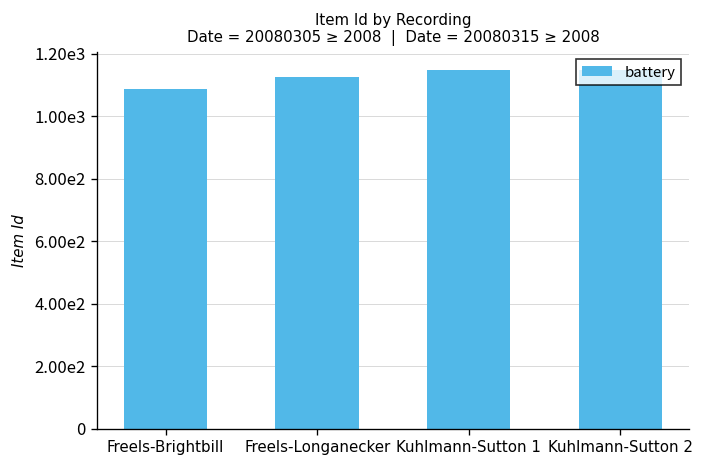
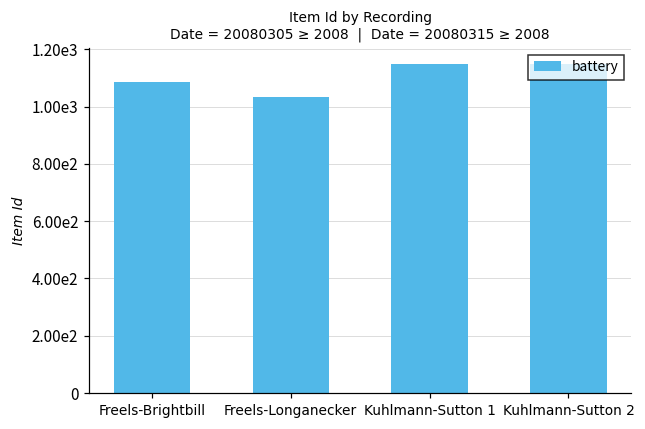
  {
    "Freels-Brightbill": 1090,
-   "Freels-Longanecker": 1120,
+   "Freels-Longanecker": 1030,
    "Kuhlmann-Sutton 1": 1150
  }
